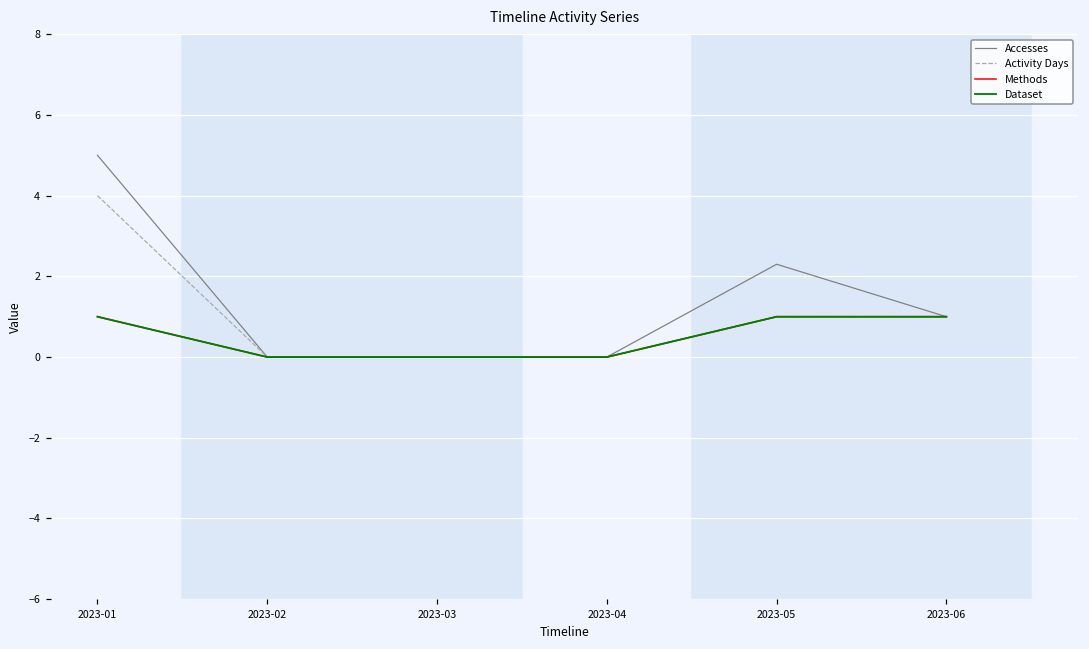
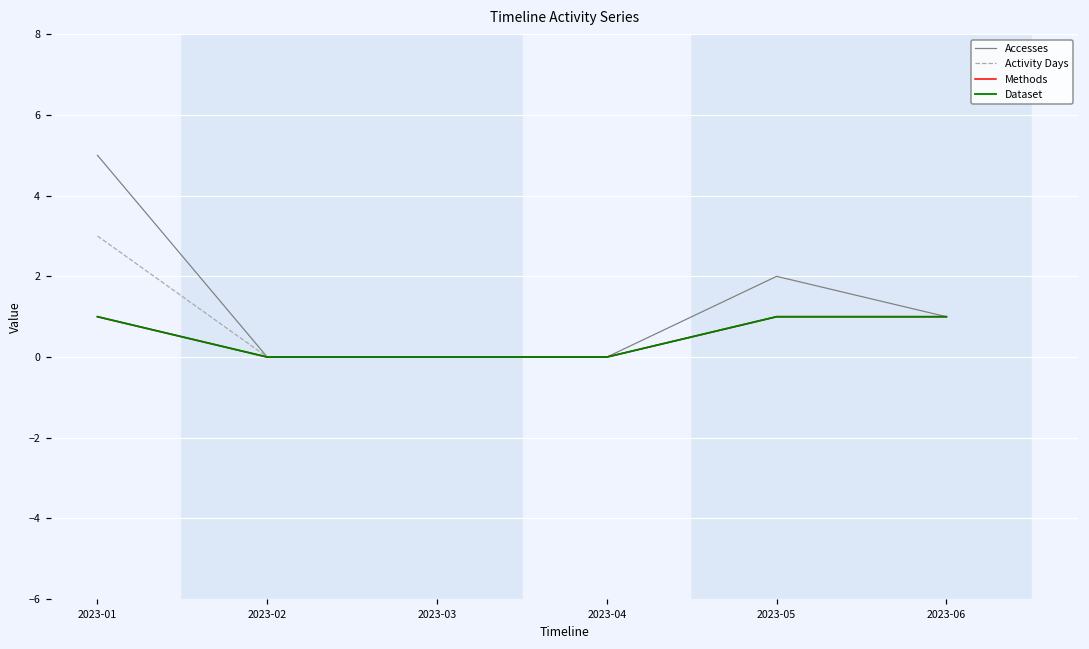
  {
    "Accesses": {
      "2023-01": 5.0,
-     "2023-05": 2.3
+     "2023-05": 2.0
    },
    "Activity Days": {
-     "2023-01": 4
+     "2023-01": 3
    },
    "Dataset": {
      "2023-01": 1.0
    }
  }
